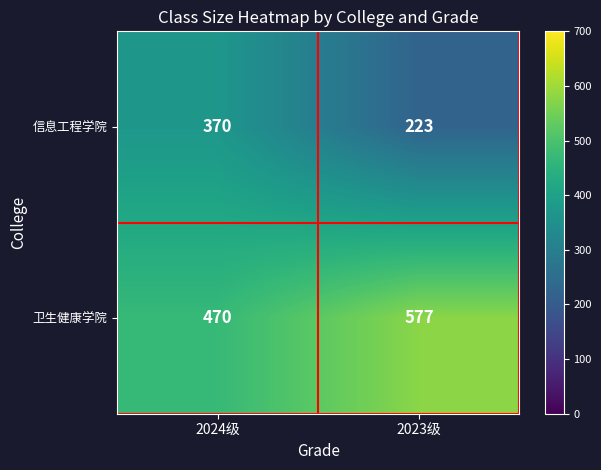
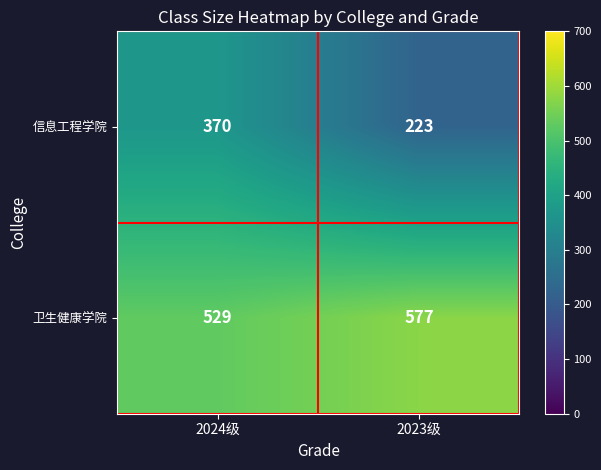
  {
    "信息工程学院": {
      "2024级": 370,
      "2023级": 223
    },
    "卫生健康学院": {
-     "2024级": 470,
+     "2024级": 529,
      "2023级": 577
    }
  }
